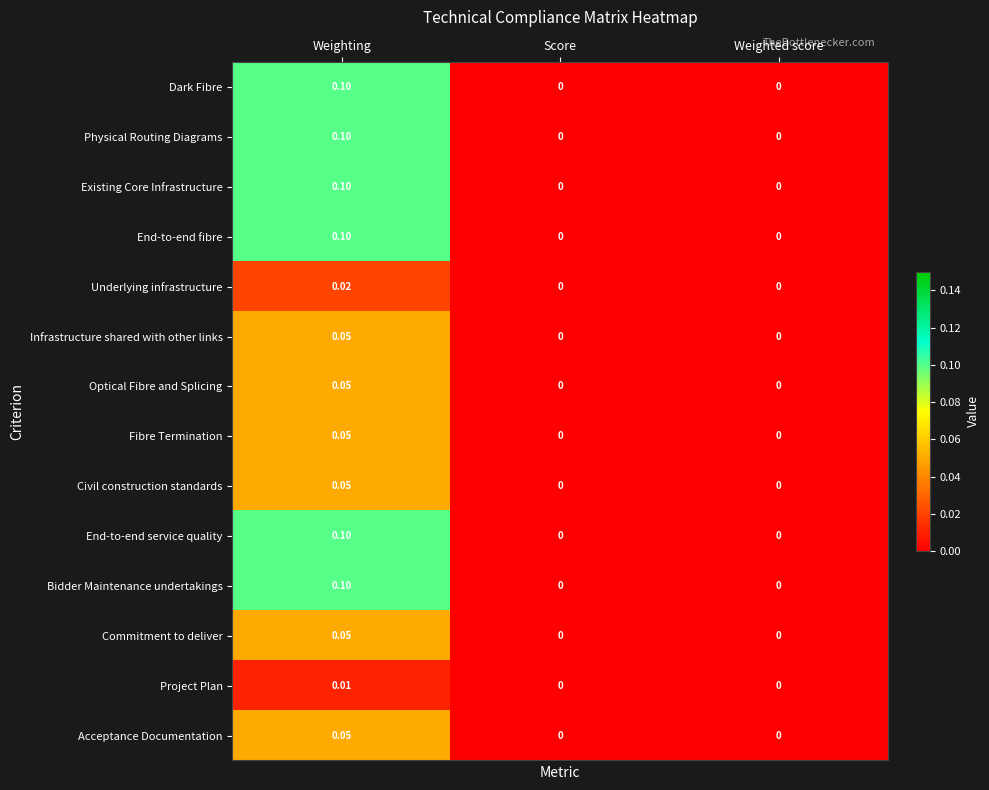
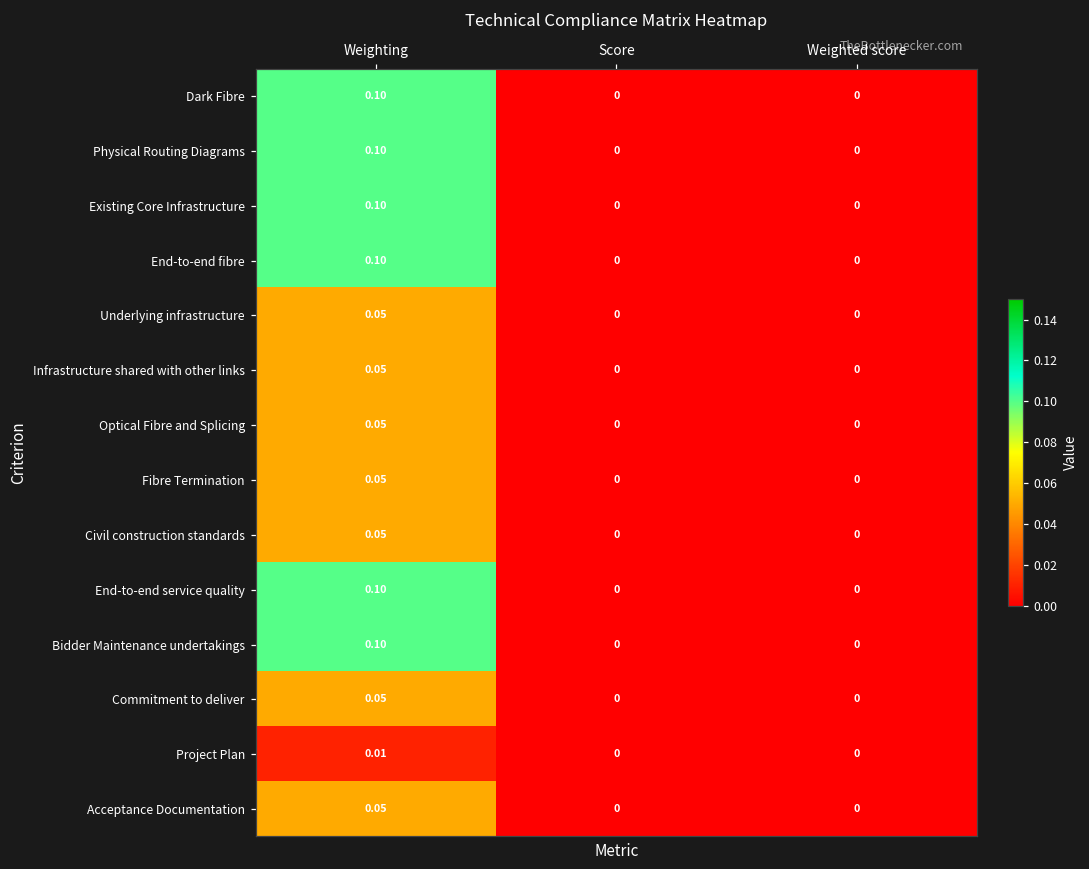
  {
    "Dark Fibre": {
      "Weighting": 0.10,
      "Score": 0,
      "Weighted score": 0
    },
    "Physical Routing Diagrams": {
      "Weighting": 0.10,
      "Score": 0,
      "Weighted score": 0
    },
    "Existing Core Infrastructure": {
      "Weighting": 0.10,
      "Score": 0,
      "Weighted score": 0
    },
    "End-to-end fibre": {
      "Weighting": 0.10,
      "Score": 0,
      "Weighted score": 0
    },
    "Underlying infrastructure": {
-     "Weighting": 0.02,
+     "Weighting": 0.05,
      "Score": 0,
      "Weighted score": 0
    },
    "Infrastructure shared with other links": {
      "Weighting": 0.05,
      "Score": 0,
      "Weighted score": 0
    },
    "Optical Fibre and Splicing": {
      "Weighting": 0.05,
      "Score": 0,
      "Weighted score": 0
    },
    "Fibre Termination": {
      "Weighting": 0.05,
      "Score": 0,
      "Weighted score": 0
    },
    "Civil construction standards": {
      "Weighting": 0.05,
      "Score": 0,
      "Weighted score": 0
    },
    "End-to-end service quality": {
      "Weighting": 0.10,
      "Score": 0,
      "Weighted score": 0
    },
    "Bidder Maintenance undertakings": {
      "Weighting": 0.10,
      "Score": 0,
      "Weighted score": 0
    },
    "Commitment to deliver": {
      "Weighting": 0.05,
      "Score": 0,
      "Weighted score": 0
    },
    "Project Plan": {
      "Weighting": 0.01,
      "Score": 0,
      "Weighted score": 0
    },
    "Acceptance Documentation": {
      "Weighting": 0.05,
      "Score": 0,
      "Weighted score": 0
    }
  }
